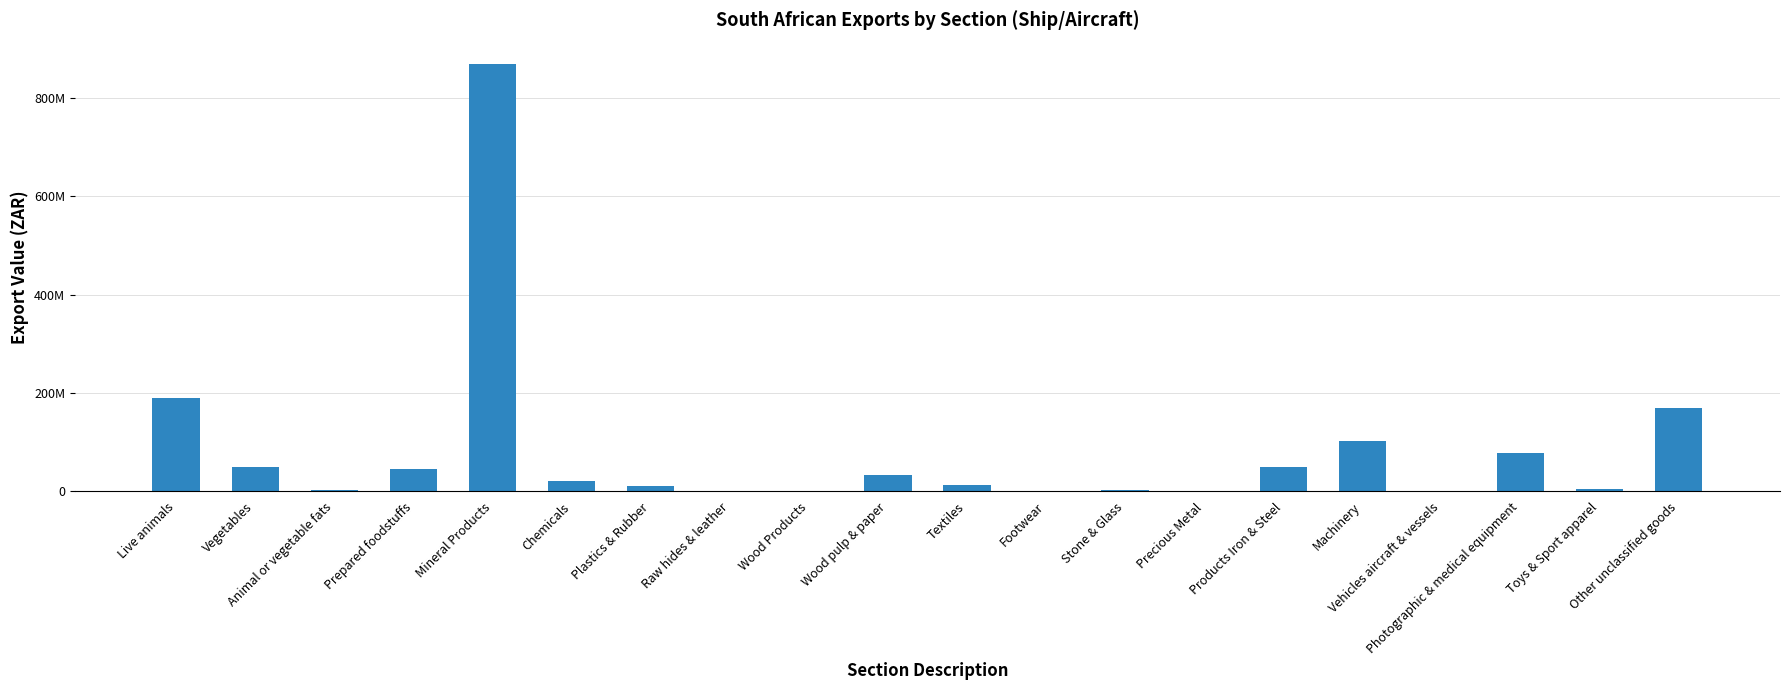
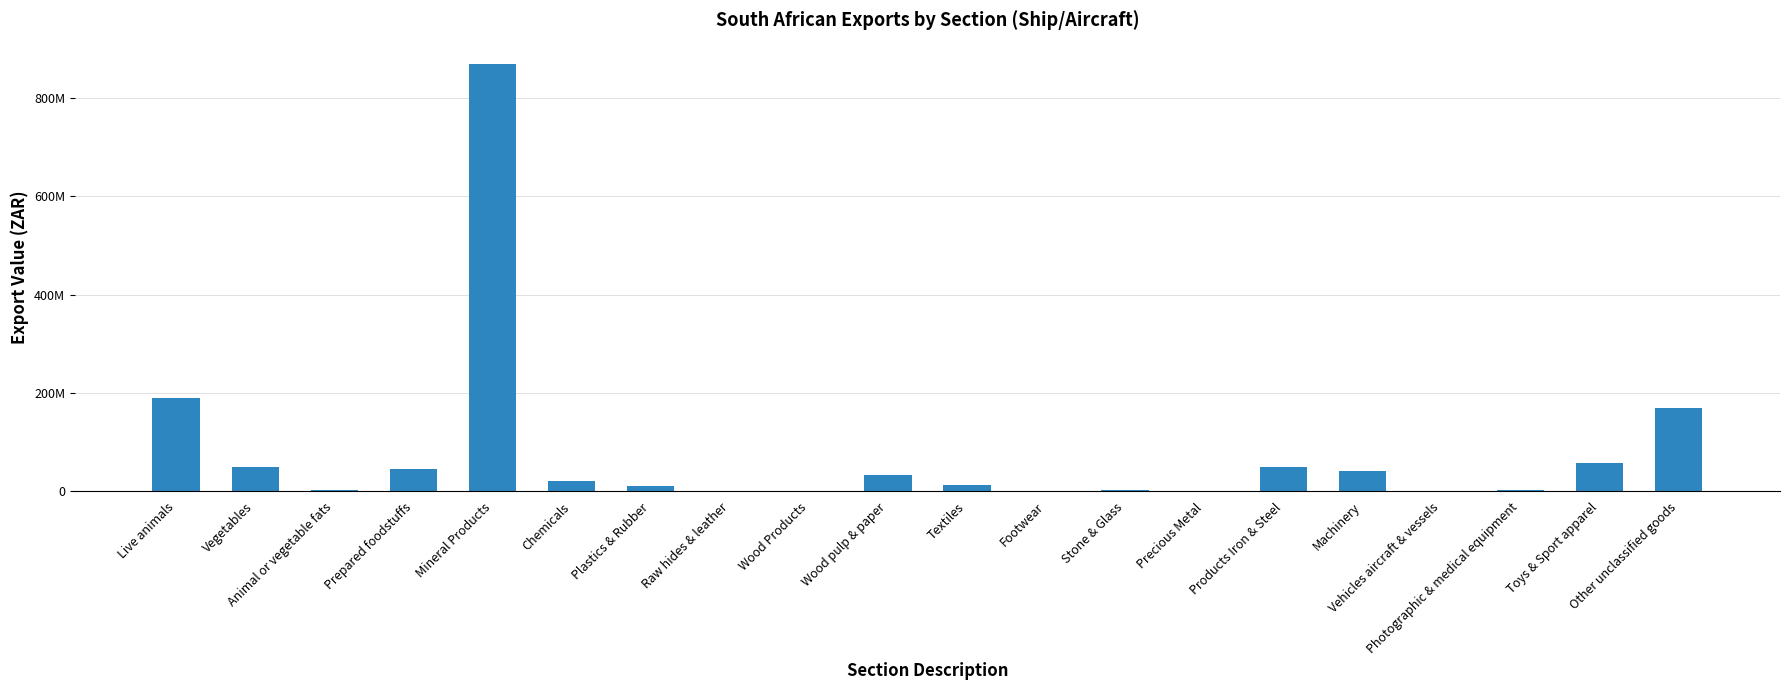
  {
    "Live animals": 190000000,
    "Vegetables": 50000000,
    "Prepared foodstuffs": 50000000,
    "Mineral Products": 870000000,
    "Chemicals": 20000000,
    "Plastics & Rubber": 10000000,
    "Wood pulp & paper": 30000000,
    "Textiles": 10000000,
    "Products Iron & Steel": 50000000,
-   "Machinery": 100000000,
-   "Photographic & medical equipment": 80000000,
-   "Toys & Sport apparel": 10000000,
+   "Machinery": 40000000,
+   "Photographic & medical equipment": 0,
+   "Toys & Sport apparel": 60000000,
    "Other unclassified goods": 170000000
  }
